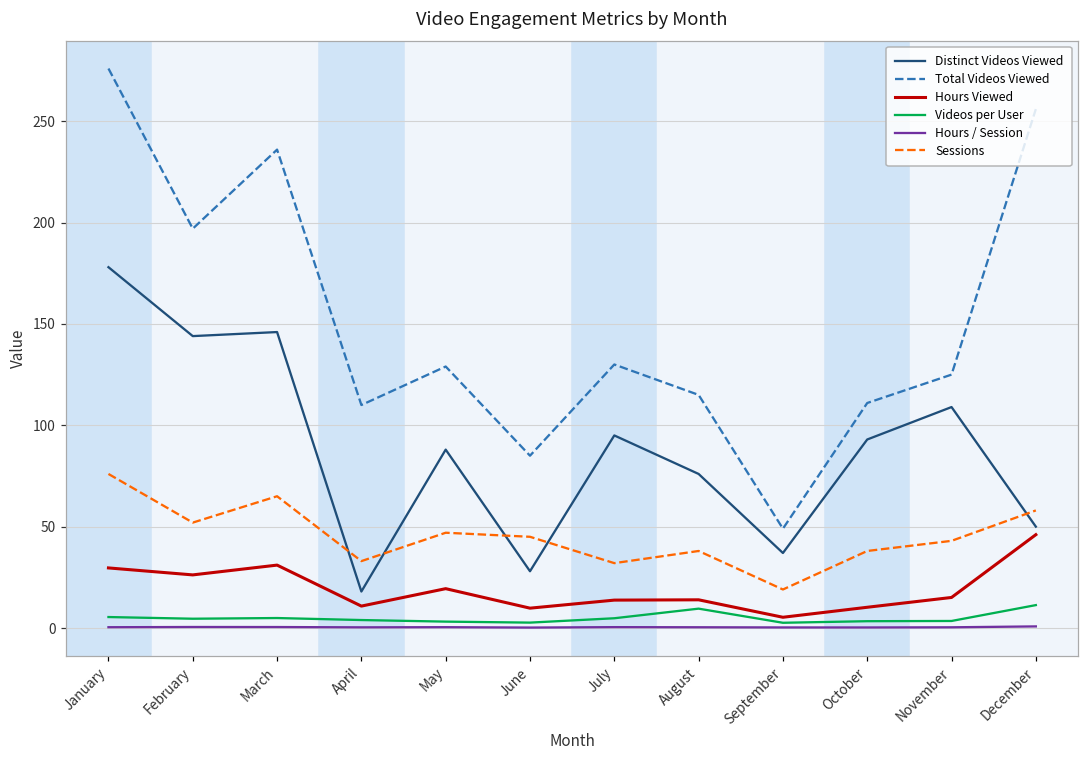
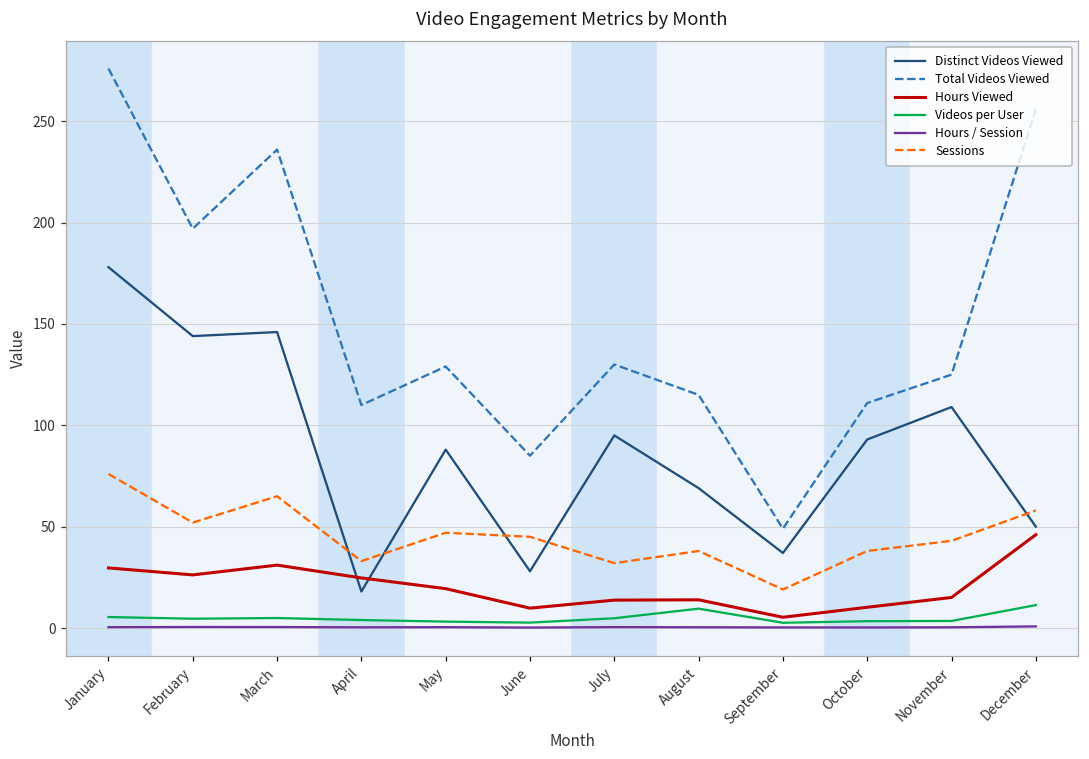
  {
    "Distinct Videos Viewed": {
      "January": 178,
      "February": 144,
      "March": 146,
      "April": 18,
      "May": 88,
      "June": 28,
      "July": 95,
-     "August": 76,
+     "August": 69,
      "September": 37,
      "October": 93,
      "November": 109,
      "December": 50
    },
    "Total Videos Viewed": {
      "January": 276,
      "February": 197,
      "March": 236,
      "April": 110,
      "May": 129,
      "June": 85,
      "July": 130,
      "August": 115,
      "September": 49,
      "October": 111,
      "November": 125
    },
    "Hours Viewed": {
      "January": 30,
      "February": 26,
      "March": 31,
-     "April": 11,
+     "April": 25,
      "May": 19,
      "June": 10,
      "July": 14,
      "August": 14,
      "September": 5,
      "October": 10,
      "November": 15,
      "December": 46
    },
    "Videos per User": {
      "January": 5,
      "February": 5,
      "March": 5,
      "April": 4,
      "May": 3,
      "June": 3,
      "July": 5,
      "August": 10,
      "September": 3,
      "October": 3,
      "November": 3,
      "December": 11
    },
    "Hours / Session": {
      "January": 0,
      "February": 1,
      "March": 0,
      "April": 0,
      "May": 0,
      "June": 0,
      "July": 0,
      "August": 0,
      "September": 0,
      "October": 0,
      "November": 0,
      "December": 1
    },
    "Sessions": {
      "January": 76,
      "February": 52,
      "March": 65,
      "April": 33,
      "May": 47,
      "June": 45,
      "July": 32,
      "August": 38,
      "September": 19,
      "October": 38,
      "November": 43,
      "December": 58
    }
  }
